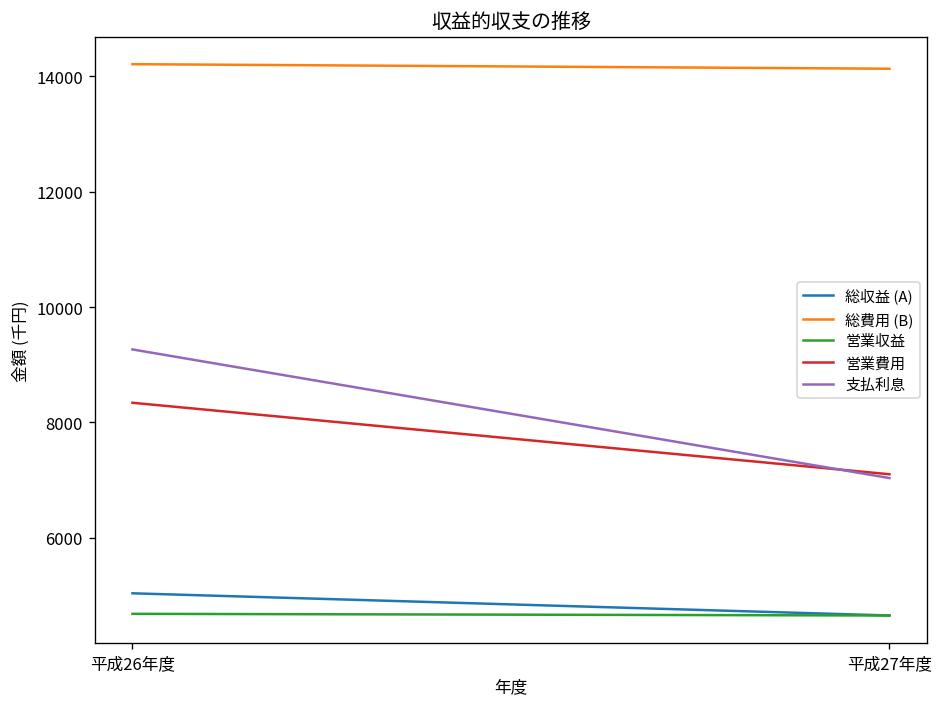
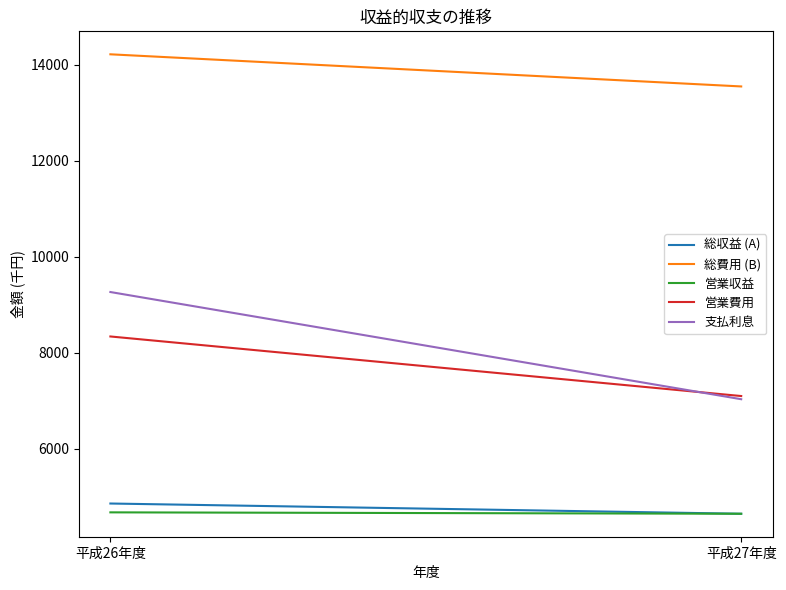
  {
    "総収益 (A)": {
-     "平成26年度": 5000
+     "平成26年度": 4900
    },
    "総費用 (B)": {
      "平成26年度": 14200,
-     "平成27年度": 14100
+     "平成27年度": 13500
    },
    "営業収益": {
      "平成26年度": 4700
    },
    "営業費用": {
      "平成26年度": 8300,
      "平成27年度": 7100
    },
    "支払利息": {
      "平成26年度": 9300,
      "平成27年度": 7000
    }
  }
